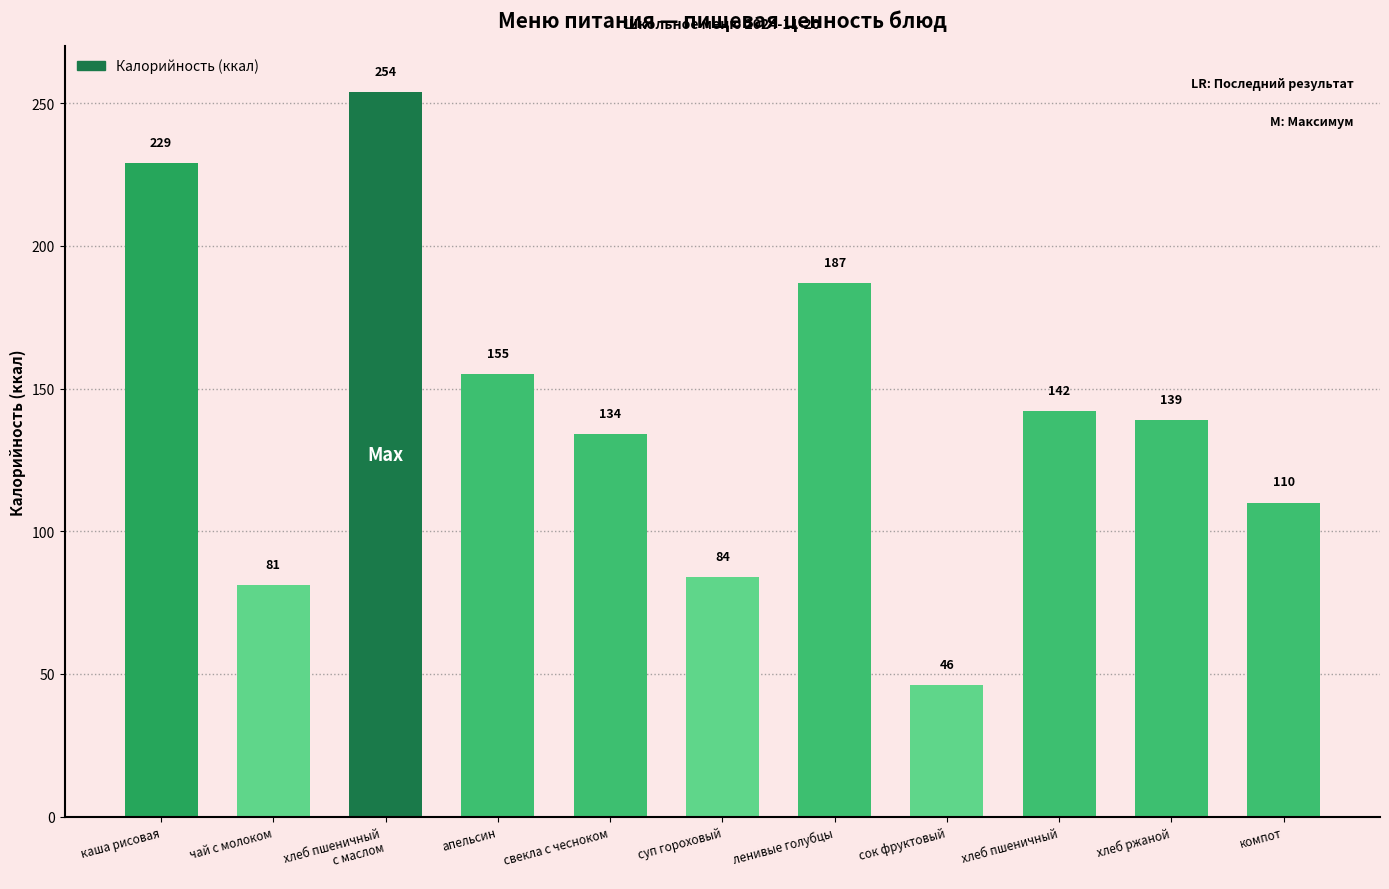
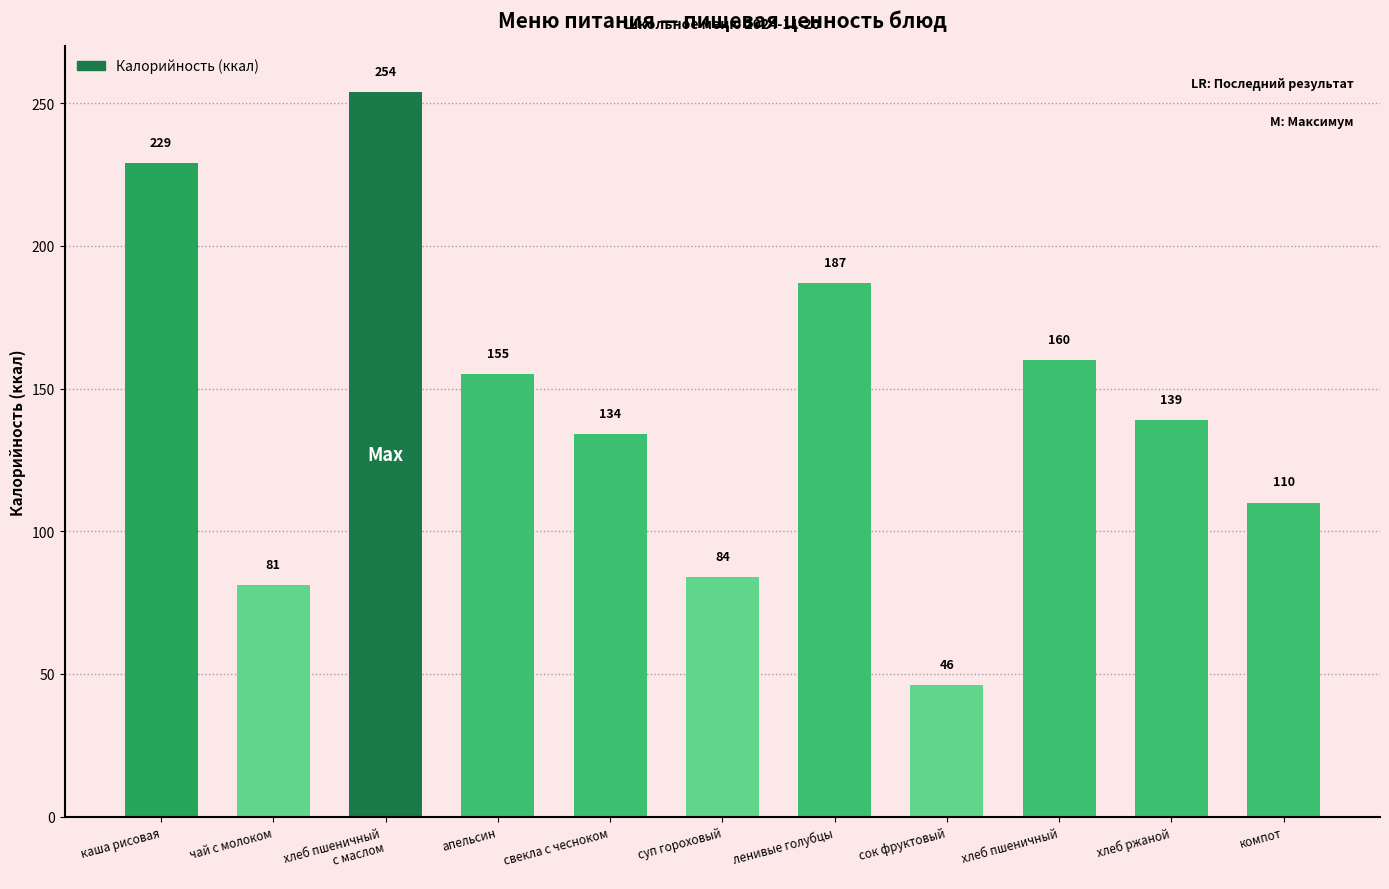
  {
    "каша рисовая": 229,
    "чай с молоком": 81,
    "хлеб пшеничный с маслом": 254,
    "апельсин": 155,
    "свекла с чесноком": 134,
    "суп гороховый": 84,
    "ленивые голубцы": 187,
    "сок фруктовый": 46,
-   "хлеб пшеничный": 142,
+   "хлеб пшеничный": 160,
    "хлеб ржаной": 139,
    "компот": 110
  }
